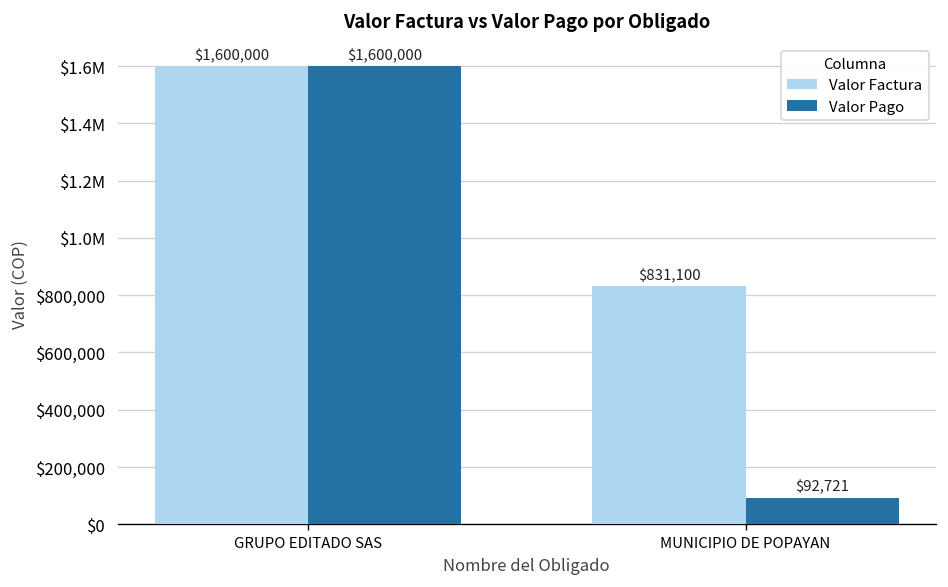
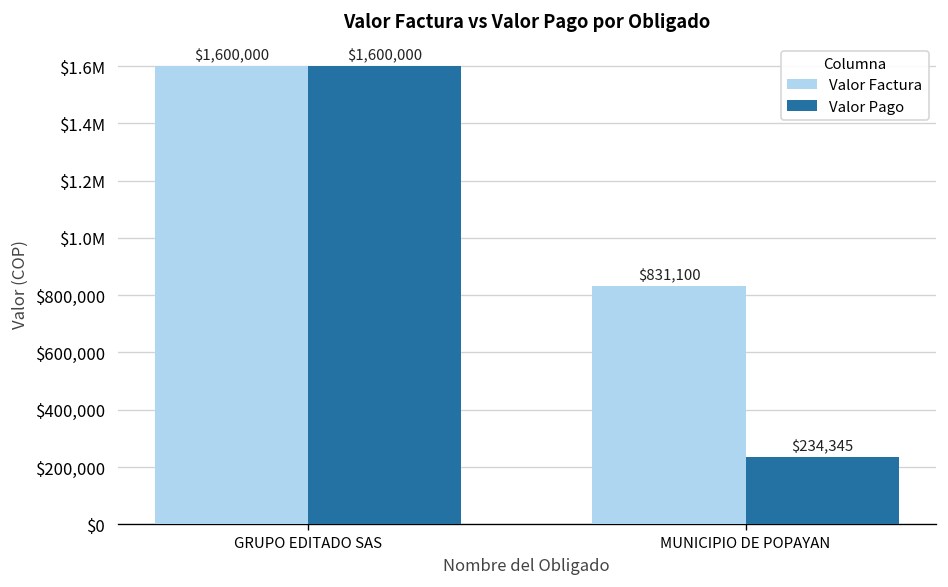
  {
    "Valor Factura": {
      "GRUPO EDITADO SAS": "$1,600,000",
      "MUNICIPIO DE POPAYAN": "$831,100"
    },
    "Valor Pago": {
      "GRUPO EDITADO SAS": "$1,600,000",
-     "MUNICIPIO DE POPAYAN": "$92,721"
+     "MUNICIPIO DE POPAYAN": "$234,345"
    }
  }
